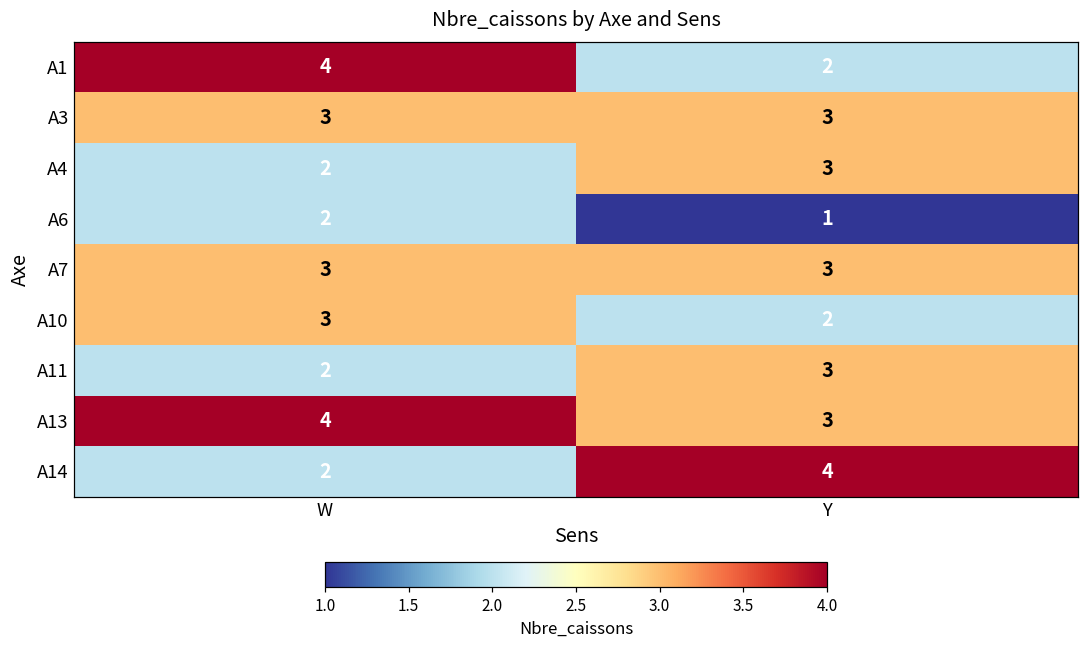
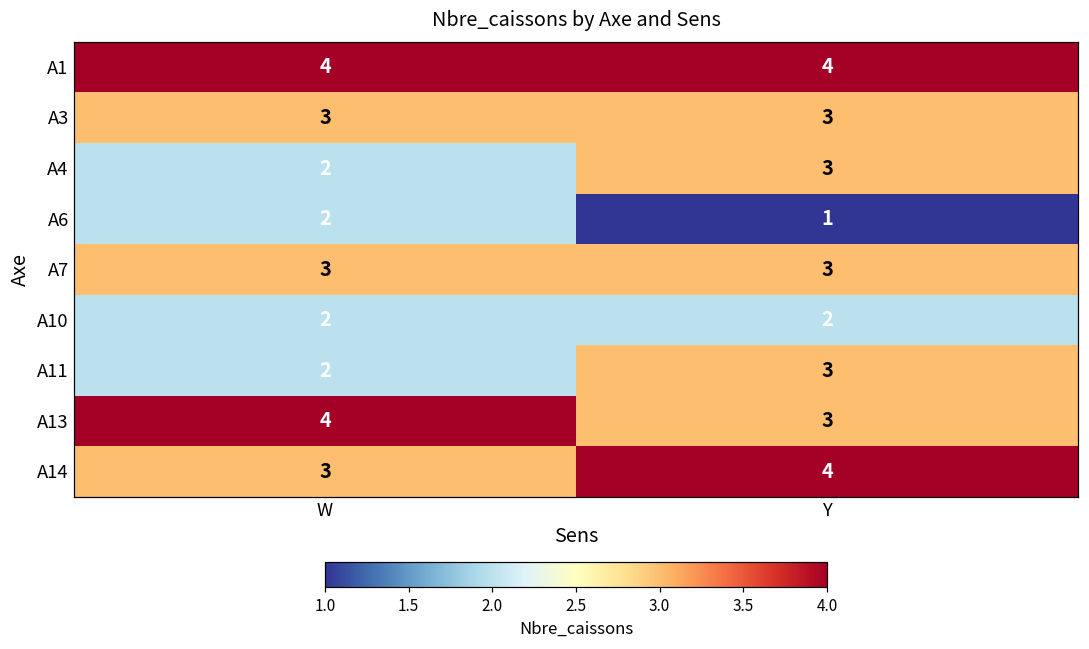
  {
    "A1": {
      "W": 4,
-     "Y": 2
+     "Y": 4
    },
    "A3": {
      "W": 3,
      "Y": 3
    },
    "A4": {
      "W": 2,
      "Y": 3
    },
    "A6": {
      "W": 2,
      "Y": 1
    },
    "A7": {
      "W": 3,
      "Y": 3
    },
    "A10": {
-     "W": 3,
+     "W": 2,
      "Y": 2
    },
    "A11": {
      "W": 2,
      "Y": 3
    },
    "A13": {
      "W": 4,
      "Y": 3
    },
    "A14": {
-     "W": 2,
+     "W": 3,
      "Y": 4
    }
  }
